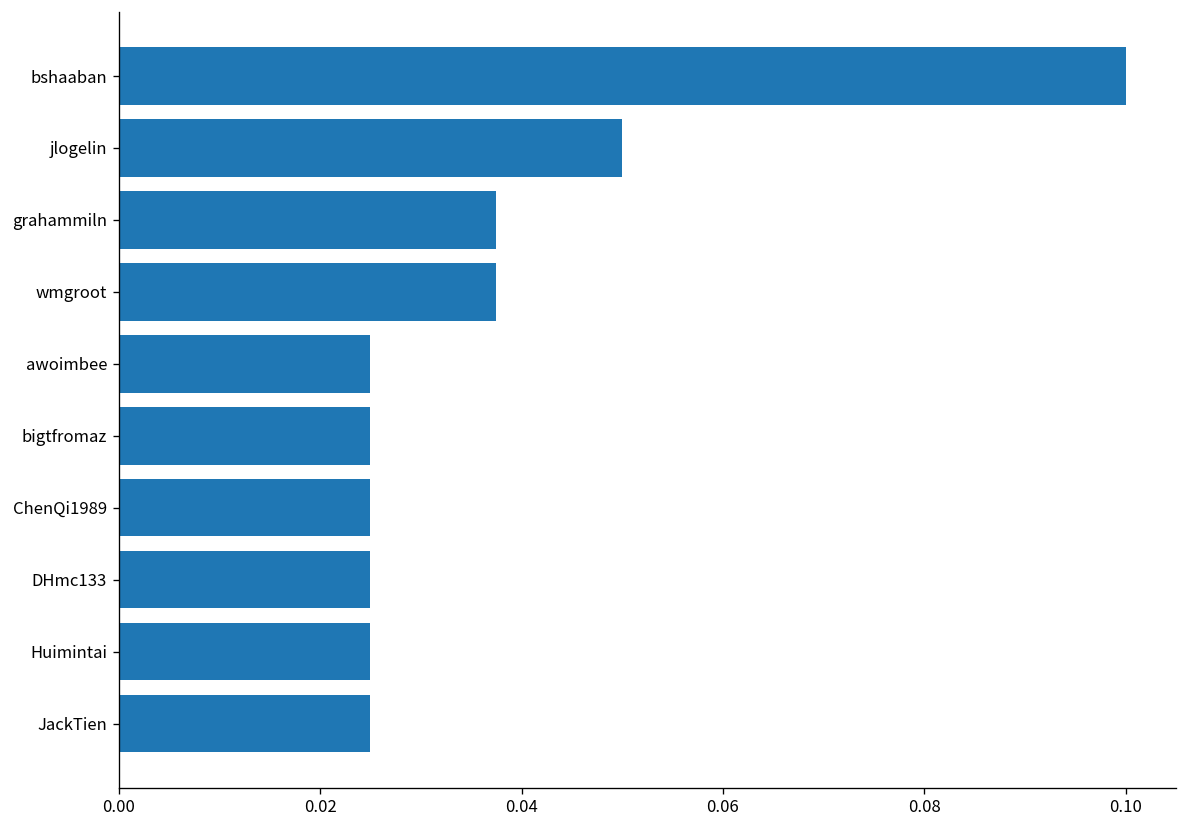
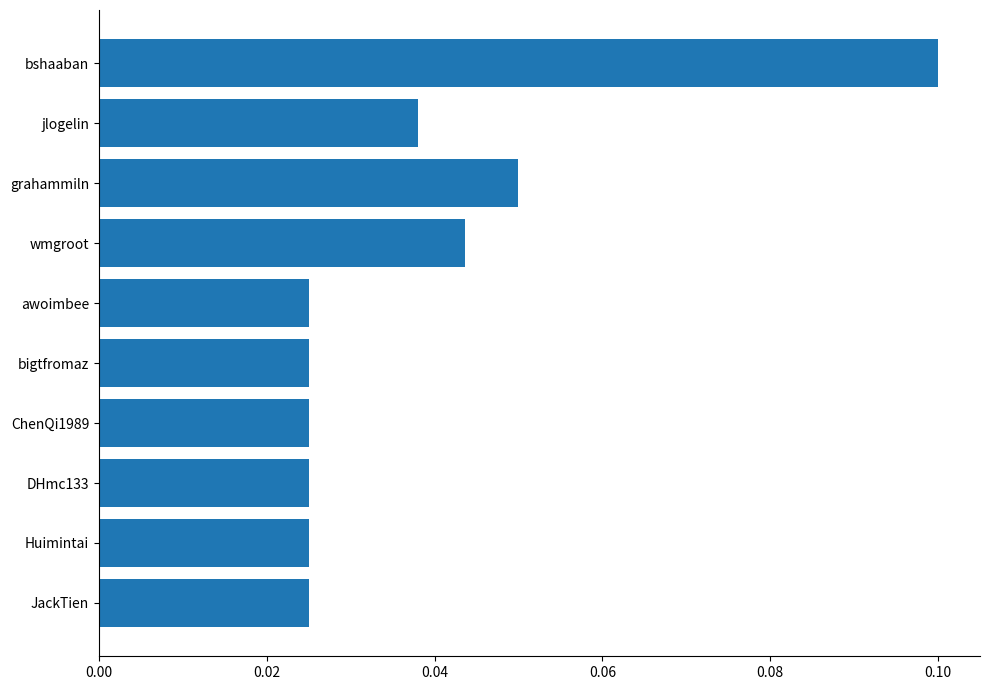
  {
    "bshaaban": 0.100,
-   "jlogelin": 0.050,
-   "grahammiln": 0.038,
-   "wmgroot": 0.038,
+   "jlogelin": 0.038,
+   "grahammiln": 0.050,
+   "wmgroot": 0.044,
    "awoimbee": 0.025,
    "bigtfromaz": 0.025,
    "ChenQi1989": 0.025,
    "DHmc133": 0.025,
    "Huimintai": 0.025,
    "JackTien": 0.025
  }
